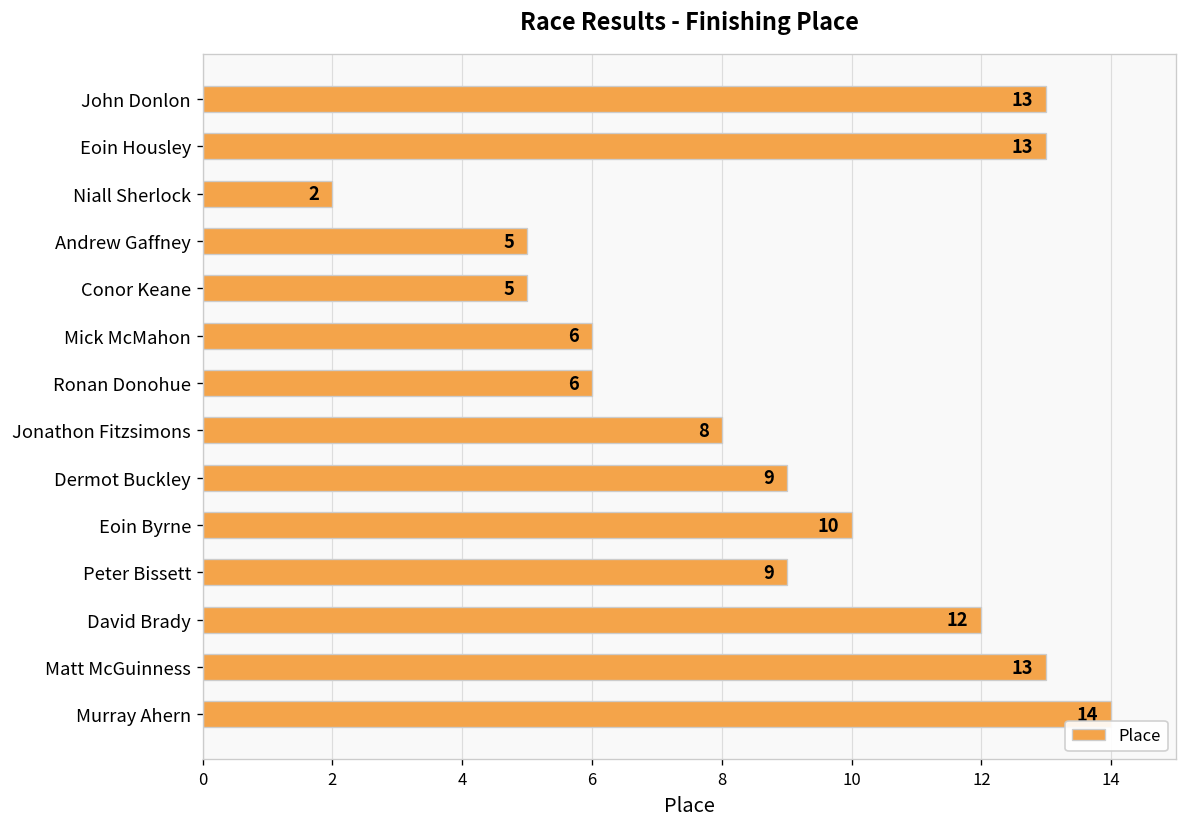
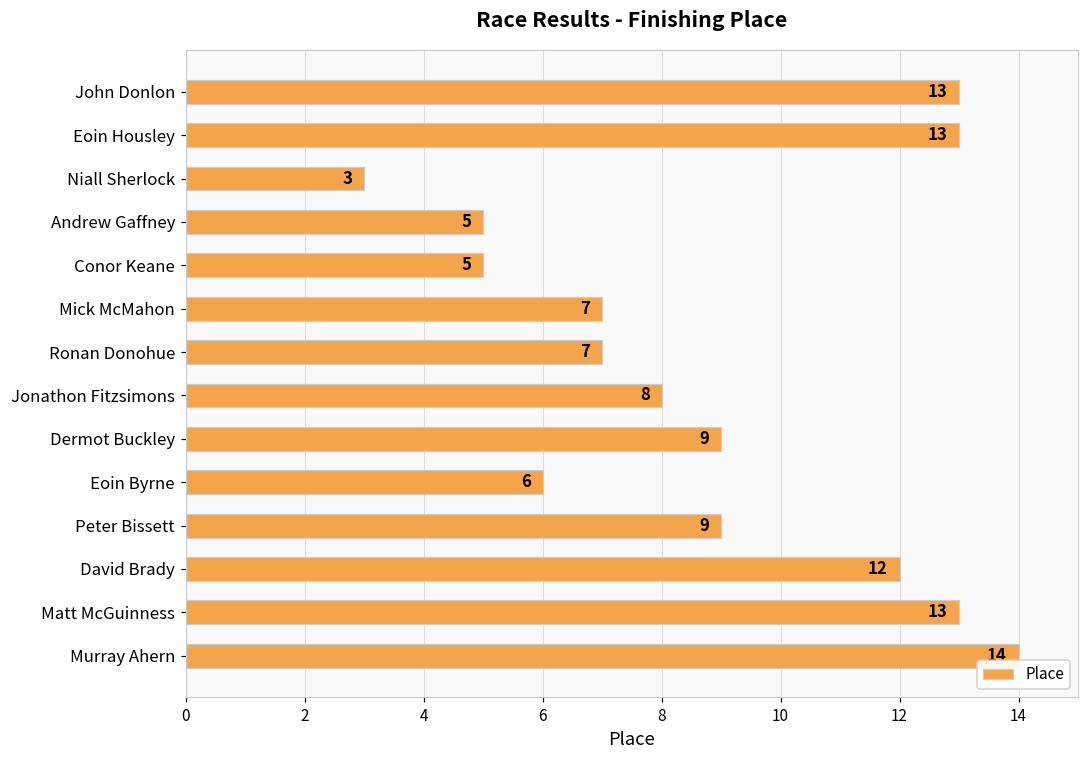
  {
    "John Donlon": 13,
    "Eoin Housley": 13,
-   "Niall Sherlock": 2,
+   "Niall Sherlock": 3,
    "Andrew Gaffney": 5,
    "Conor Keane": 5,
-   "Mick McMahon": 6,
-   "Ronan Donohue": 6,
+   "Mick McMahon": 7,
+   "Ronan Donohue": 7,
    "Jonathon Fitzsimons": 8,
    "Dermot Buckley": 9,
-   "Eoin Byrne": 10,
+   "Eoin Byrne": 6,
    "Peter Bissett": 9,
    "David Brady": 12,
    "Matt McGuinness": 13
  }
